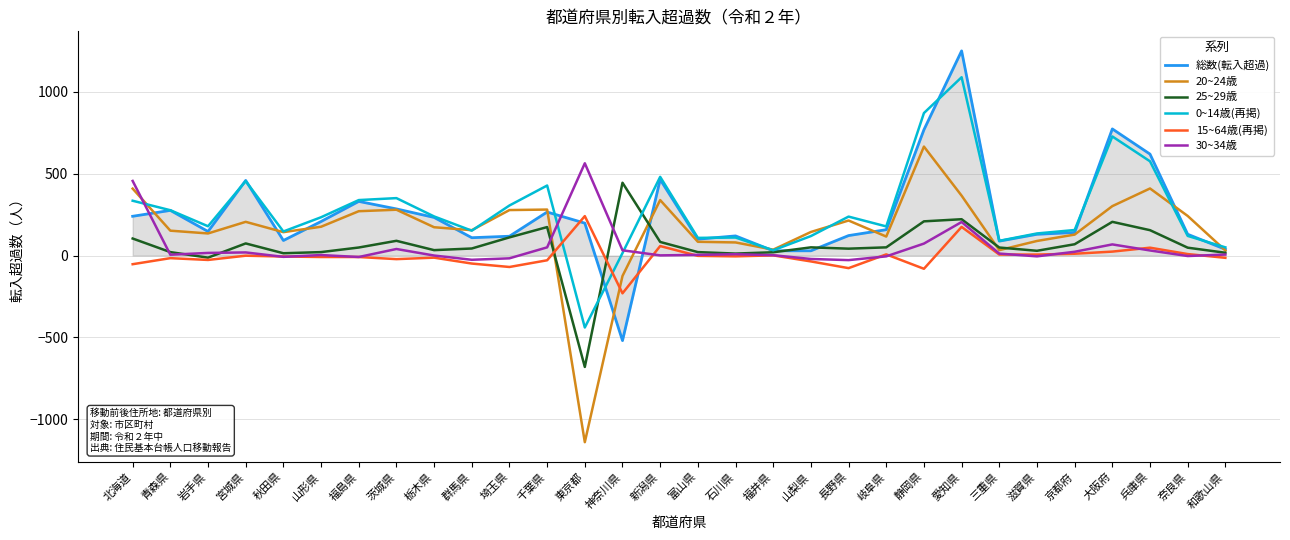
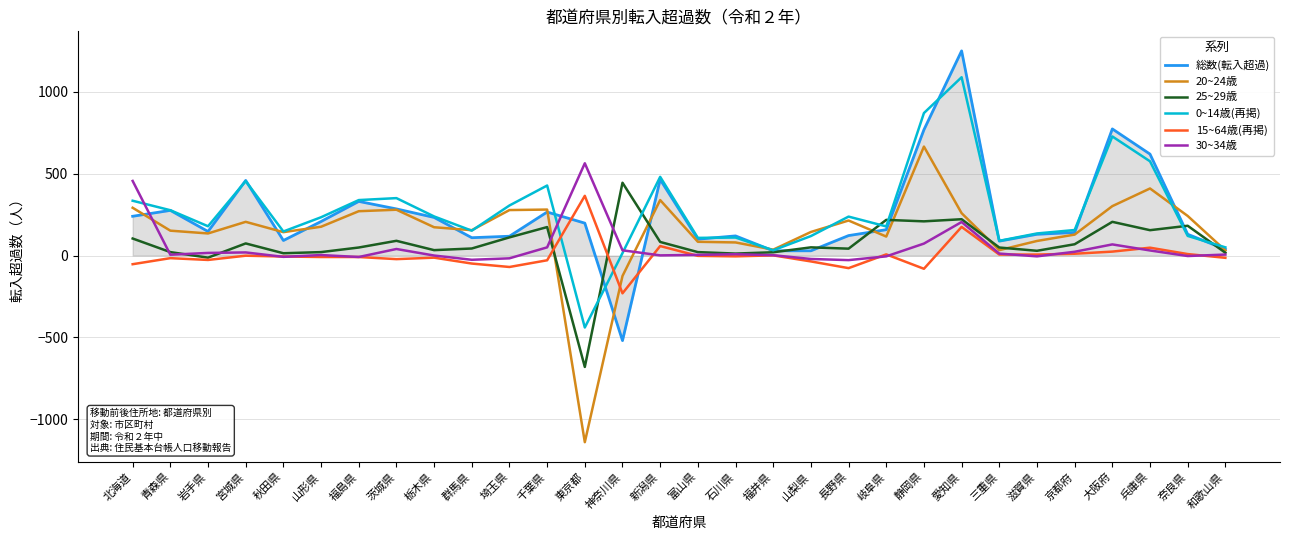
  {
    "20~24歳": {
-     "北海道": 410,
+     "北海道": 290,
      "青森県": 150,
      "宮城県": 210,
      "山形県": 180,
      "福島県": 270,
      "栃木県": 170,
      "埼玉県": 280,
      "東京都": -1140,
      "神奈川県": -130,
      "新潟県": 340,
      "富山県": 80,
      "石川県": 80,
      "山梨県": 140,
      "長野県": 210,
      "岐阜県": 120,
      "静岡県": 670,
-     "愛知県": 370,
+     "愛知県": 260,
      "三重県": 30,
      "滋賀県": 90,
      "大阪府": 300,
      "兵庫県": 410,
      "奈良県": 240
    },
    "25~29歳": {
      "北海道": 100,
      "青森県": 20,
      "宮城県": 70,
      "秋田県": 10,
      "山形県": 20,
      "福島県": 50,
      "茨城県": 90,
      "栃木県": 30,
      "群馬県": 40,
      "千葉県": 170,
      "東京都": -680,
      "神奈川県": 450,
      "新潟県": 80,
      "富山県": 20,
      "山梨県": 50,
      "長野県": 40,
-     "岐阜県": 50,
+     "岐阜県": 220,
      "静岡県": 210,
      "愛知県": 220,
      "三重県": 50,
      "滋賀県": 30,
      "京都府": 70,
      "大阪府": 210,
      "兵庫県": 160,
-     "奈良県": 50
+     "奈良県": 180
    },
    "15~64歳(再掲)": {
      "北海道": -50,
      "青森県": -20,
      "宮城県": 0,
      "茨城県": -20,
      "群馬県": -50,
      "埼玉県": -70,
      "千葉県": -30,
-     "東京都": 240,
+     "東京都": 370,
      "神奈川県": -230,
      "新潟県": 60,
      "長野県": -80,
      "静岡県": -80,
      "愛知県": 180,
      "大阪府": 20,
      "兵庫県": 50,
      "和歌山県": -10
    },
    "30~34歳": {
      "北海道": 460,
      "青森県": 10,
      "岩手県": 20,
      "宮城県": 20,
      "茨城県": 40,
      "群馬県": -30,
      "埼玉県": -20,
      "千葉県": 50,
      "東京都": 560,
      "神奈川県": 30,
      "新潟県": 0,
      "長野県": -30,
      "静岡県": 70,
      "愛知県": 210,
      "大阪府": 70,
      "兵庫県": 30
    }
  }
